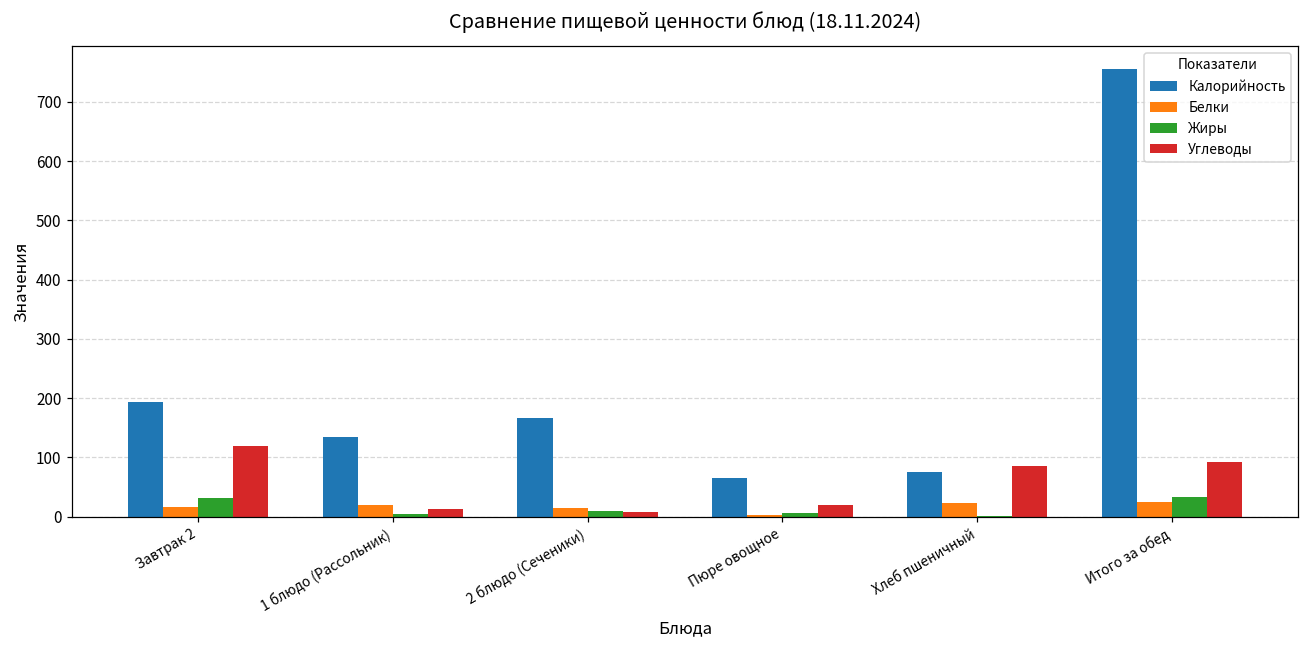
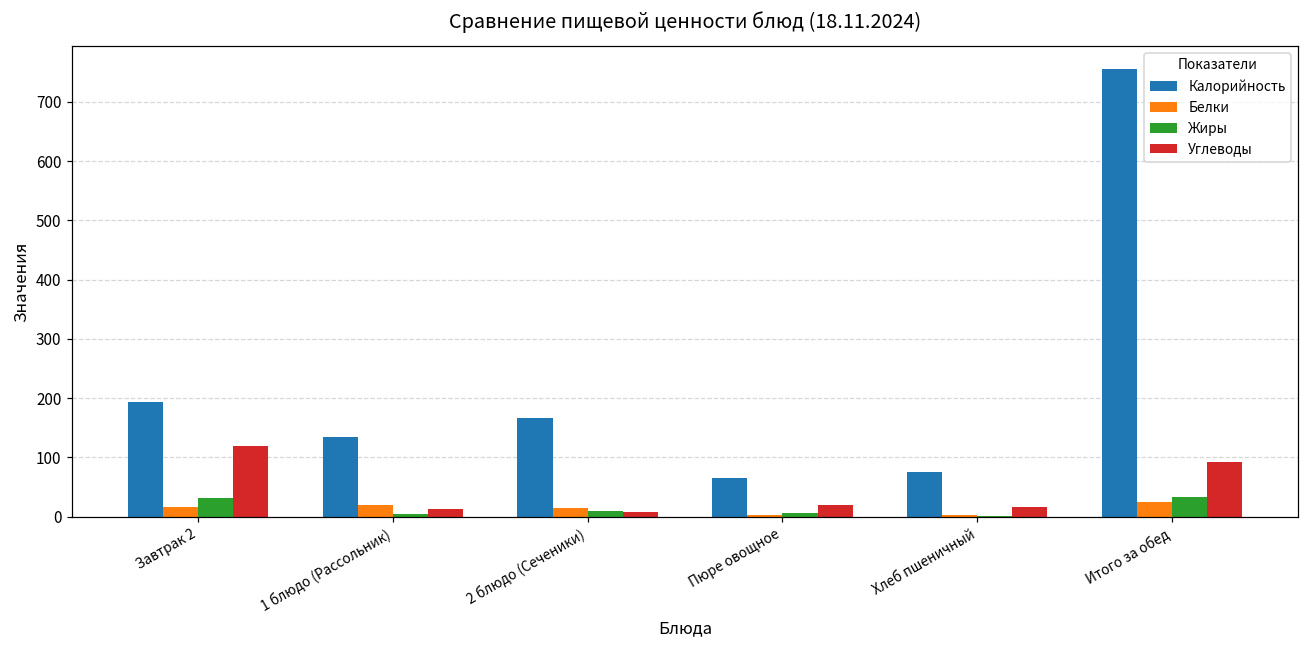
  {
    "Калорийность": {
      "Завтрак 2": 190,
      "1 блюдо (Рассольник)": 130,
      "2 блюдо (Сеченики)": 170,
      "Пюре овощное": 70,
      "Хлеб пшеничный": 80,
      "Итого за обед": 760
    },
    "Белки": {
      "Завтрак 2": 20,
      "1 блюдо (Рассольник)": 20,
      "2 блюдо (Сеченики)": 10,
-     "Хлеб пшеничный": 20,
+     "Хлеб пшеничный": 0,
      "Итого за обед": 20
    },
    "Жиры": {
      "Завтрак 2": 30,
      "2 блюдо (Сеченики)": 10,
      "Пюре овощное": 10,
      "Итого за обед": 30
    },
    "Углеводы": {
      "Завтрак 2": 120,
      "1 блюдо (Рассольник)": 10,
      "2 блюдо (Сеченики)": 10,
      "Пюре овощное": 20,
-     "Хлеб пшеничный": 90,
+     "Хлеб пшеничный": 20,
      "Итого за обед": 90
    }
  }
